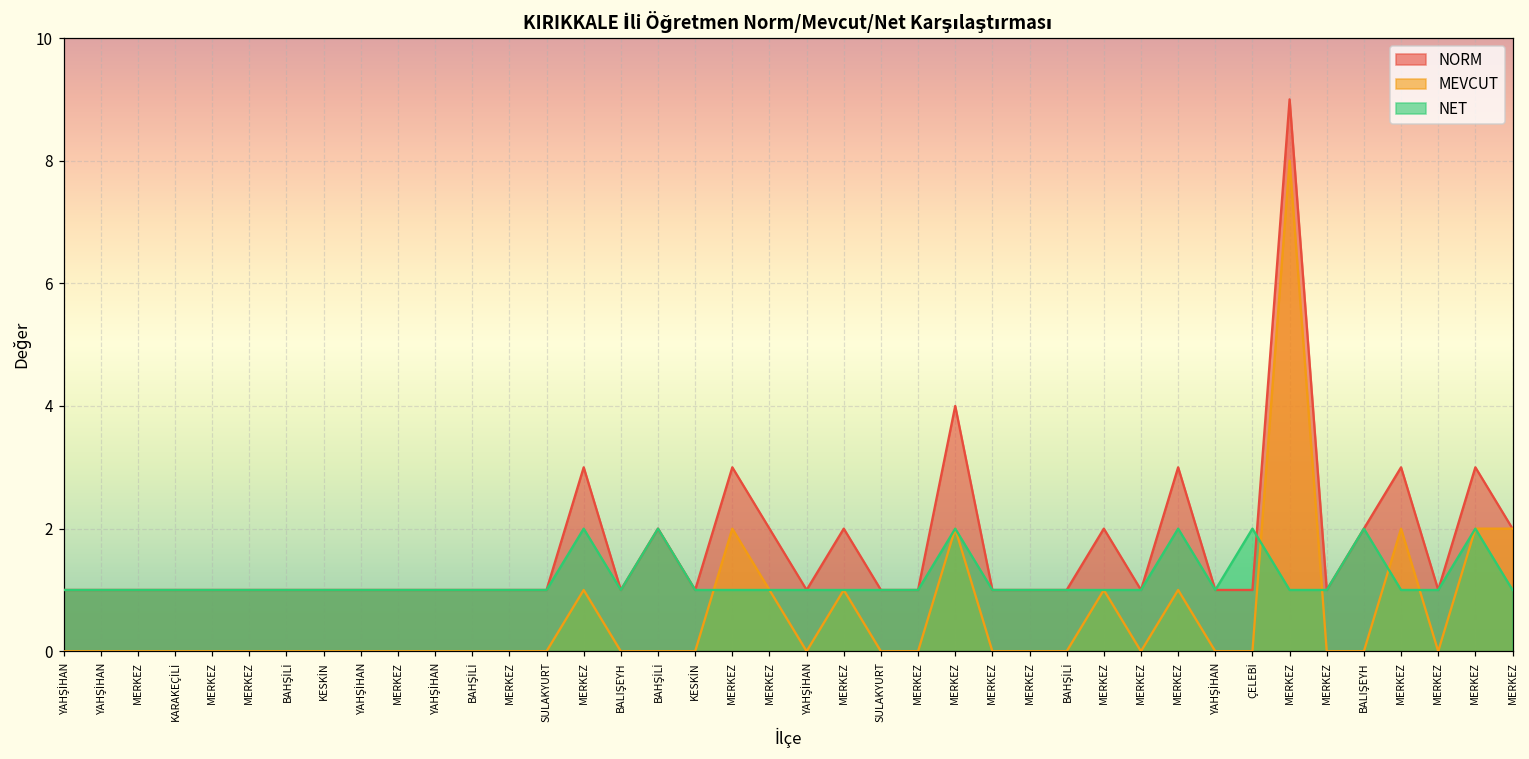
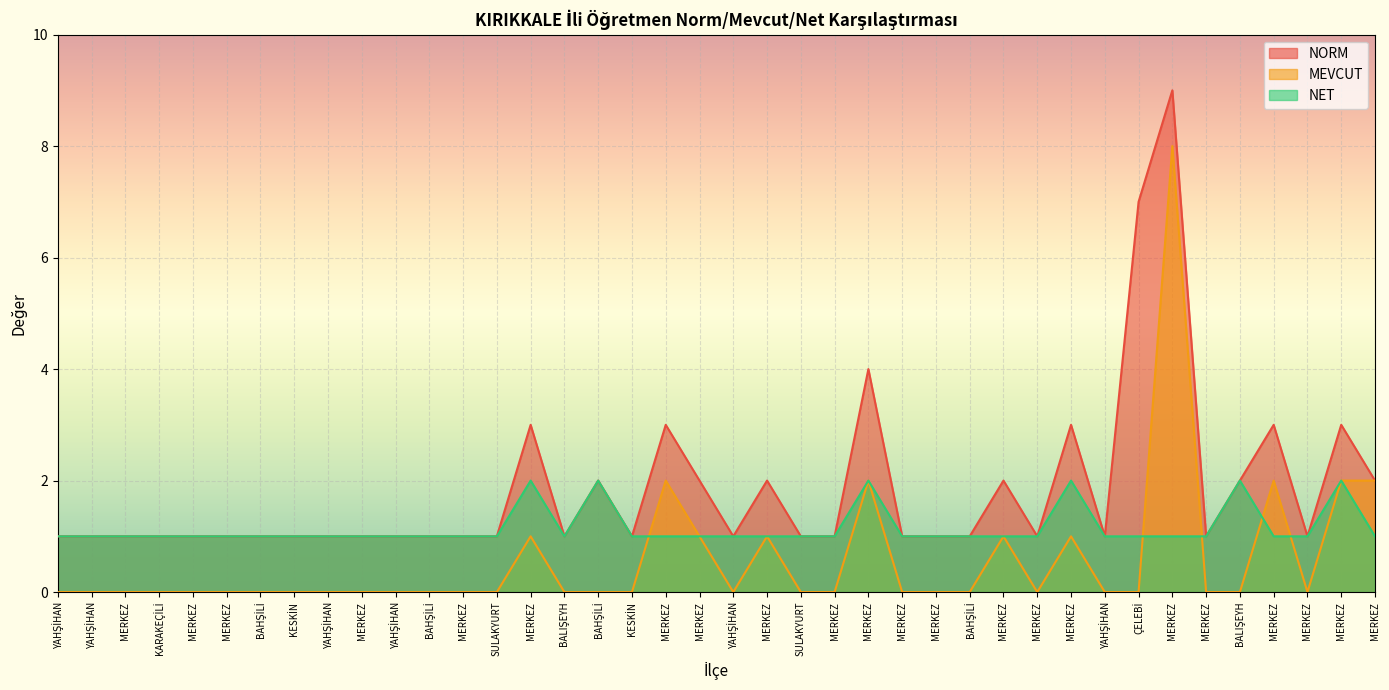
  {
    "NORM": {
-     "ÇELEBİ": 1
+     "ÇELEBİ": 7
    },
    "MEVCUT": {
      "KARAKEÇİLİ": 0,
      "ÇELEBİ": 0
    },
    "NET": {
-     "ÇELEBİ": 2
+     "ÇELEBİ": 1
    }
  }
